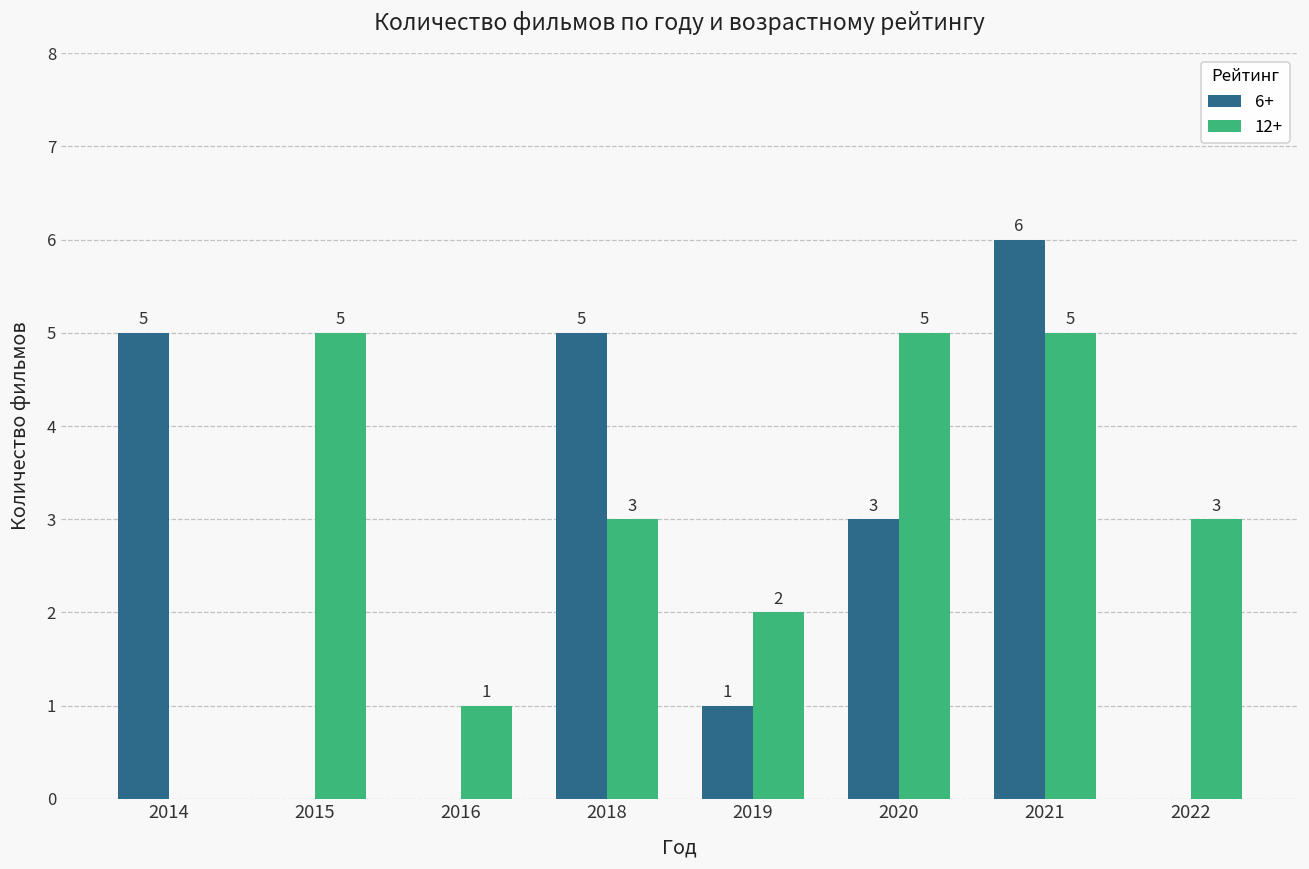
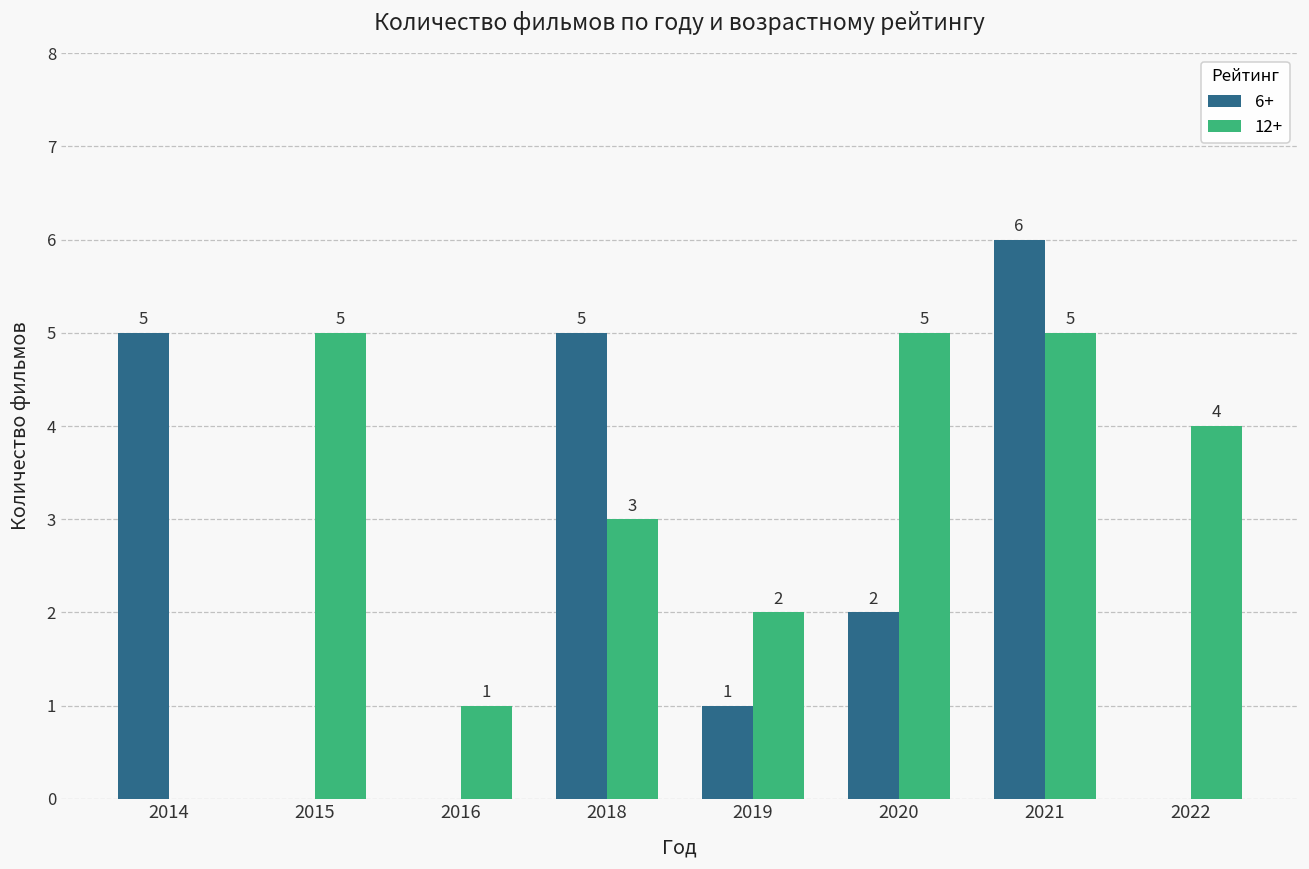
  {
    "6+": {
      "2014": 5,
      "2018": 5,
      "2019": 1,
-     "2020": 3,
+     "2020": 2,
      "2021": 6
    },
    "12+": {
      "2015": 5,
      "2016": 1,
      "2018": 3,
      "2019": 2,
      "2020": 5,
      "2021": 5,
-     "2022": 3
+     "2022": 4
    }
  }
